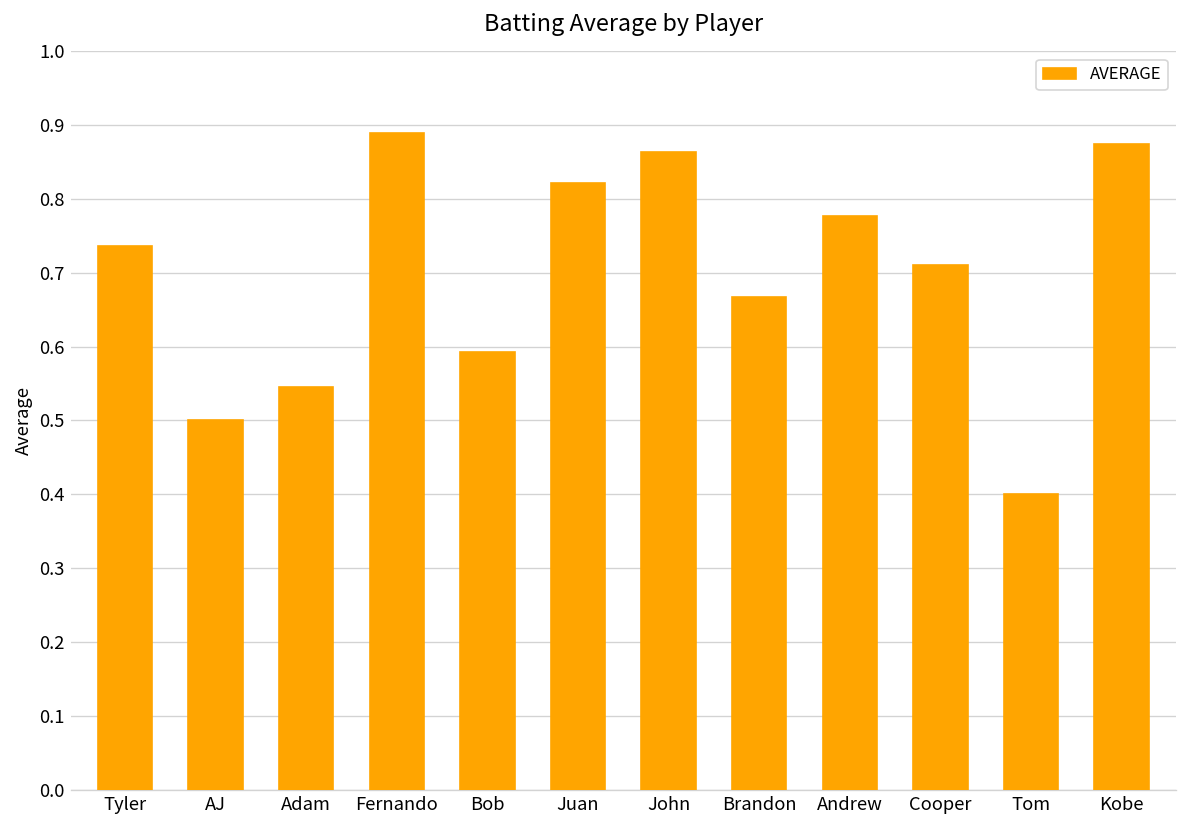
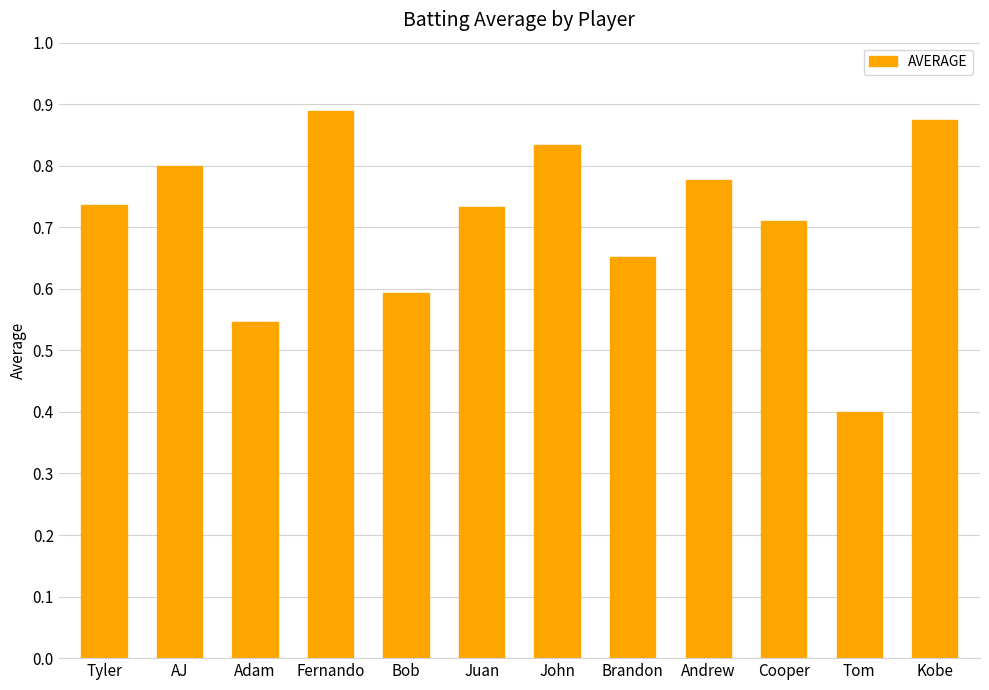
  {
    "Tyler": 0.74,
-   "AJ": 0.5,
+   "AJ": 0.8,
    "Adam": 0.55,
    "Fernando": 0.89,
    "Bob": 0.59,
-   "Juan": 0.82,
-   "John": 0.86,
-   "Brandon": 0.67,
+   "Juan": 0.73,
+   "John": 0.83,
+   "Brandon": 0.65,
    "Andrew": 0.78,
    "Cooper": 0.71,
    "Tom": 0.40,
    "Kobe": 0.88
  }
